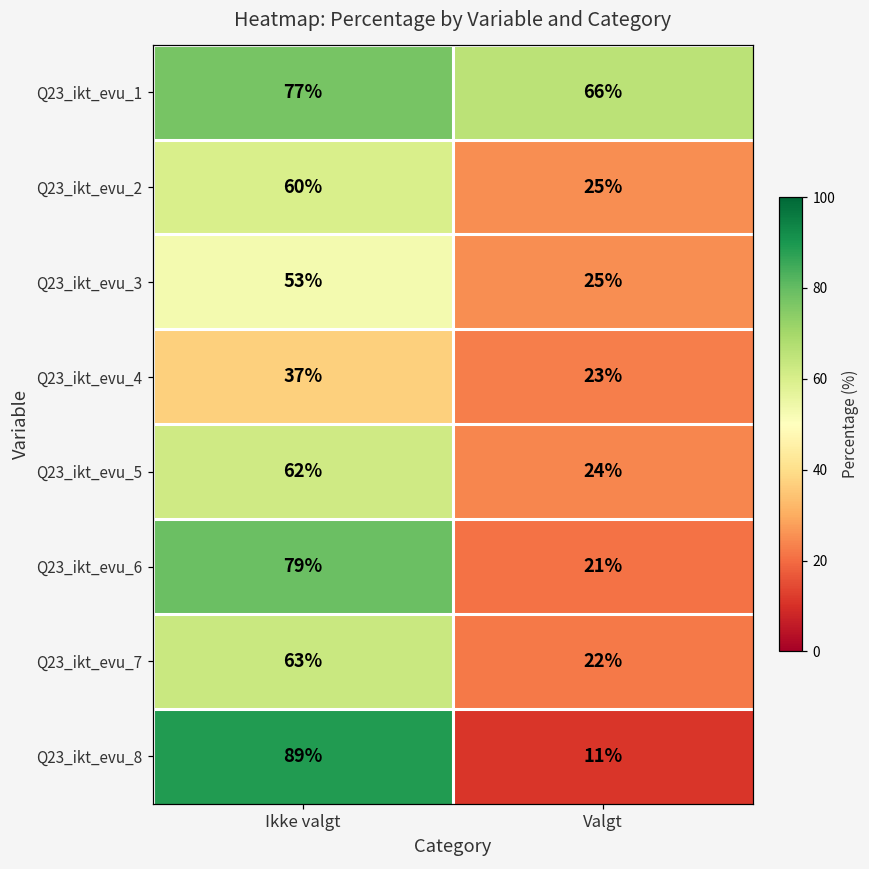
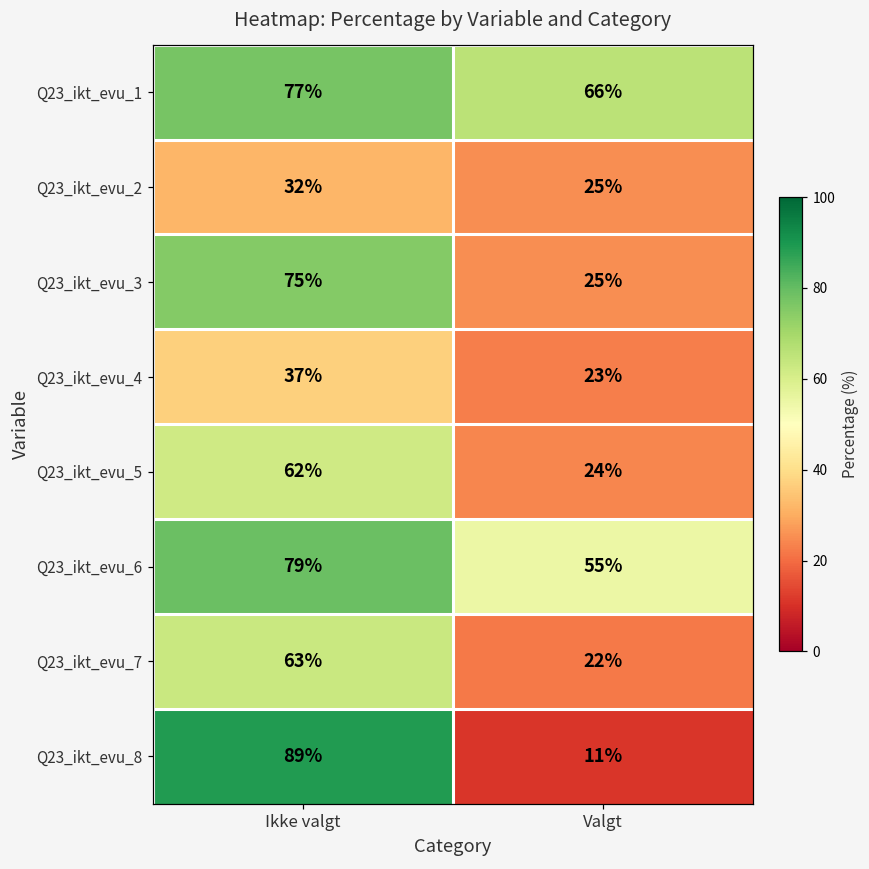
  {
    "Q23_ikt_evu_1": {
      "Ikke valgt": "77%",
      "Valgt": "66%"
    },
    "Q23_ikt_evu_2": {
-     "Ikke valgt": "60%",
+     "Ikke valgt": "32%",
      "Valgt": "25%"
    },
    "Q23_ikt_evu_3": {
-     "Ikke valgt": "53%",
+     "Ikke valgt": "75%",
      "Valgt": "25%"
    },
    "Q23_ikt_evu_4": {
      "Ikke valgt": "37%",
      "Valgt": "23%"
    },
    "Q23_ikt_evu_5": {
      "Ikke valgt": "62%",
      "Valgt": "24%"
    },
    "Q23_ikt_evu_6": {
      "Ikke valgt": "79%",
-     "Valgt": "21%"
+     "Valgt": "55%"
    },
    "Q23_ikt_evu_7": {
      "Ikke valgt": "63%",
      "Valgt": "22%"
    },
    "Q23_ikt_evu_8": {
      "Ikke valgt": "89%",
      "Valgt": "11%"
    }
  }
